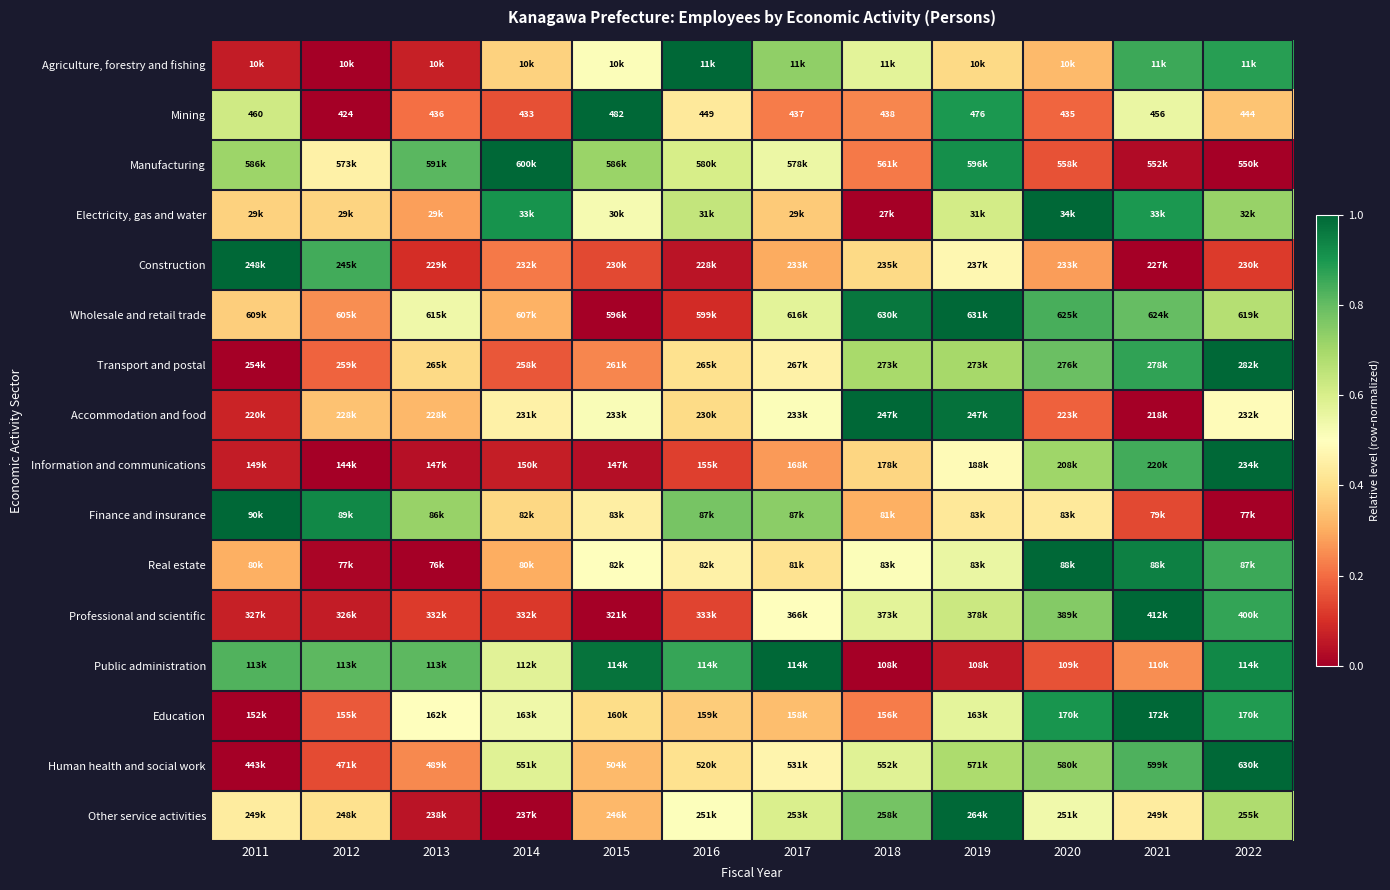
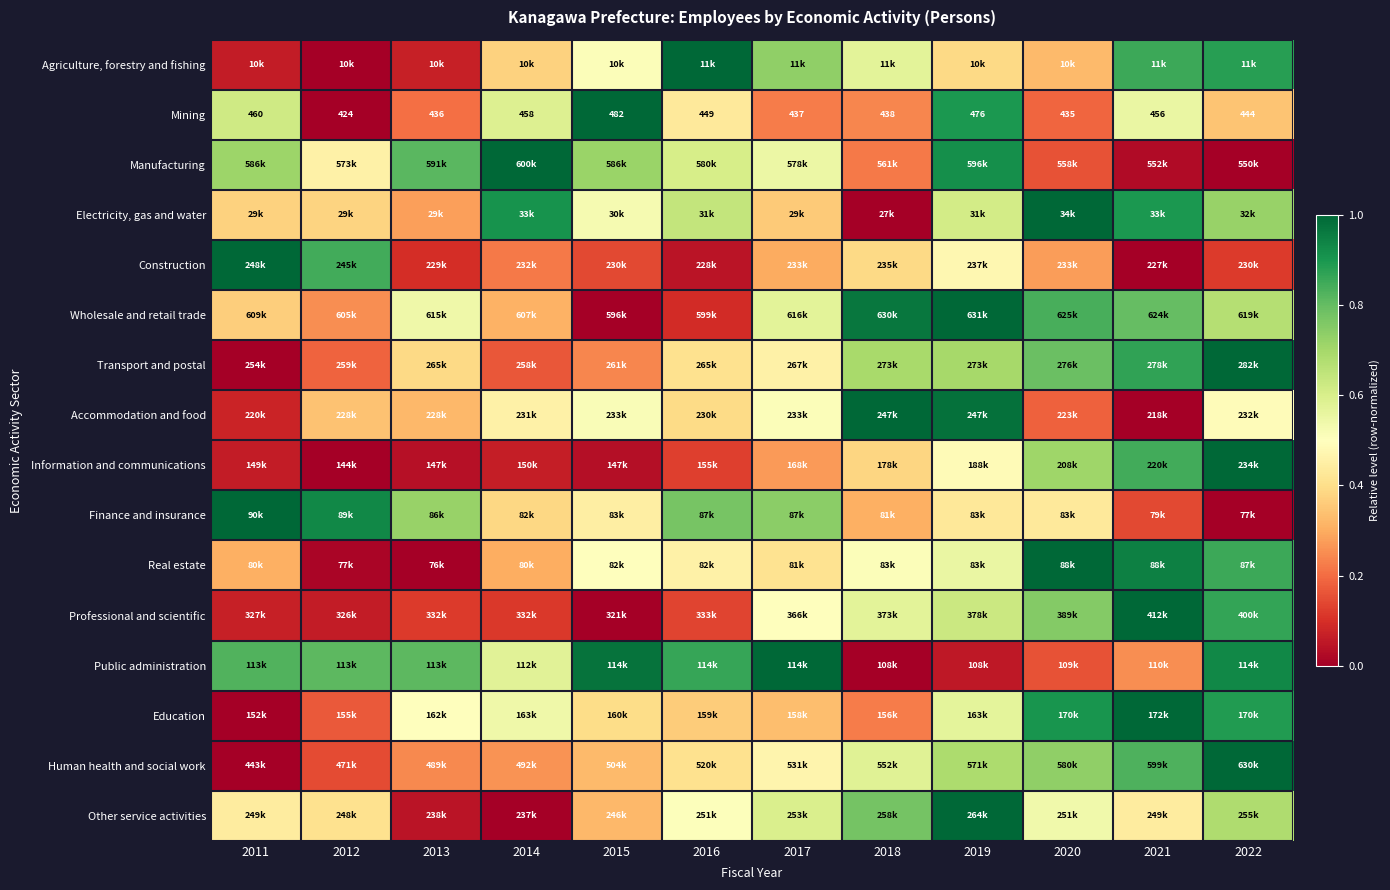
  {
    "Agriculture, forestry and fishing": {
      "2011": "10k",
      "2012": "10k",
      "2013": "10k",
      "2014": "10k",
      "2015": "10k",
      "2016": "11k",
      "2017": "11k",
      "2018": "11k",
      "2019": "10k",
      "2020": "10k",
      "2021": "11k",
      "2022": "11k"
    },
    "Mining": {
      "2011": "460",
      "2012": "424",
      "2013": "436",
-     "2014": "433",
+     "2014": "458",
      "2015": "482",
      "2016": "449",
      "2017": "437",
      "2018": "438",
      "2019": "476",
      "2020": "435",
      "2021": "456",
      "2022": "444"
    },
    "Manufacturing": {
      "2011": "586k",
      "2012": "573k",
      "2013": "591k",
      "2014": "600k",
      "2015": "586k",
      "2016": "580k",
      "2017": "578k",
      "2018": "561k",
      "2019": "596k",
      "2020": "558k",
      "2021": "552k",
      "2022": "550k"
    },
    "Electricity, gas and water": {
      "2011": "29k",
      "2012": "29k",
      "2013": "29k",
      "2014": "33k",
      "2015": "30k",
      "2016": "31k",
      "2017": "29k",
      "2018": "27k",
      "2019": "31k",
      "2020": "34k",
      "2021": "33k",
      "2022": "32k"
    },
    "Construction": {
      "2011": "248k",
      "2012": "245k",
      "2013": "229k",
      "2014": "232k",
      "2015": "230k",
      "2016": "228k",
      "2017": "233k",
      "2018": "235k",
      "2019": "237k",
      "2020": "233k",
      "2021": "227k",
      "2022": "230k"
    },
    "Wholesale and retail trade": {
      "2011": "609k",
      "2012": "605k",
      "2013": "615k",
      "2014": "607k",
      "2015": "596k",
      "2016": "599k",
      "2017": "616k",
      "2018": "630k",
      "2019": "631k",
      "2020": "625k",
      "2021": "624k",
      "2022": "619k"
    },
    "Transport and postal": {
      "2011": "254k",
      "2012": "259k",
      "2013": "265k",
      "2014": "258k",
      "2015": "261k",
      "2016": "265k",
      "2017": "267k",
      "2018": "273k",
      "2019": "273k",
      "2020": "276k",
      "2021": "278k",
      "2022": "282k"
    },
    "Accommodation and food": {
      "2011": "220k",
      "2012": "228k",
      "2013": "228k",
      "2014": "231k",
      "2015": "233k",
      "2016": "230k",
      "2017": "233k",
      "2018": "247k",
      "2019": "247k",
      "2020": "223k",
      "2021": "218k",
      "2022": "232k"
    },
    "Information and communications": {
      "2011": "149k",
      "2012": "144k",
      "2013": "147k",
      "2014": "150k",
      "2015": "147k",
      "2016": "155k",
      "2017": "168k",
      "2018": "178k",
      "2019": "188k",
      "2020": "208k",
      "2021": "220k",
      "2022": "234k"
    },
    "Finance and insurance": {
      "2011": "90k",
      "2012": "89k",
      "2013": "86k",
      "2014": "82k",
      "2015": "83k",
      "2016": "87k",
      "2017": "87k",
      "2018": "81k",
      "2019": "83k",
      "2020": "83k",
      "2021": "79k",
      "2022": "77k"
    },
    "Real estate": {
      "2011": "80k",
      "2012": "77k",
      "2013": "76k",
      "2014": "80k",
      "2015": "82k",
      "2016": "82k",
      "2017": "81k",
      "2018": "83k",
      "2019": "83k",
      "2020": "88k",
      "2021": "88k",
      "2022": "87k"
    },
    "Professional and scientific": {
      "2011": "327k",
      "2012": "326k",
      "2013": "332k",
      "2014": "332k",
      "2015": "321k",
      "2016": "333k",
      "2017": "366k",
      "2018": "373k",
      "2019": "378k",
      "2020": "389k",
      "2021": "412k",
      "2022": "400k"
    },
    "Public administration": {
      "2011": "113k",
      "2012": "113k",
      "2013": "113k",
      "2014": "112k",
      "2015": "114k",
      "2016": "114k",
      "2017": "114k",
      "2018": "108k",
      "2019": "108k",
      "2020": "109k",
      "2021": "110k",
      "2022": "114k"
    },
    "Education": {
      "2011": "152k",
      "2012": "155k",
      "2013": "162k",
      "2014": "163k",
      "2015": "160k",
      "2016": "159k",
      "2017": "158k",
      "2018": "156k",
      "2019": "163k",
      "2020": "170k",
      "2021": "172k",
      "2022": "170k"
    },
    "Human health and social work": {
      "2011": "443k",
      "2012": "471k",
      "2013": "489k",
-     "2014": "551k",
+     "2014": "492k",
      "2015": "504k",
      "2016": "520k",
      "2017": "531k",
      "2018": "552k",
      "2019": "571k",
      "2020": "580k",
      "2021": "599k",
      "2022": "630k"
    },
    "Other service activities": {
      "2011": "249k",
      "2012": "248k",
      "2013": "238k",
      "2014": "237k",
      "2015": "246k",
      "2016": "251k",
      "2017": "253k",
      "2018": "258k",
      "2019": "264k",
      "2020": "251k",
      "2021": "249k",
      "2022": "255k"
    }
  }
